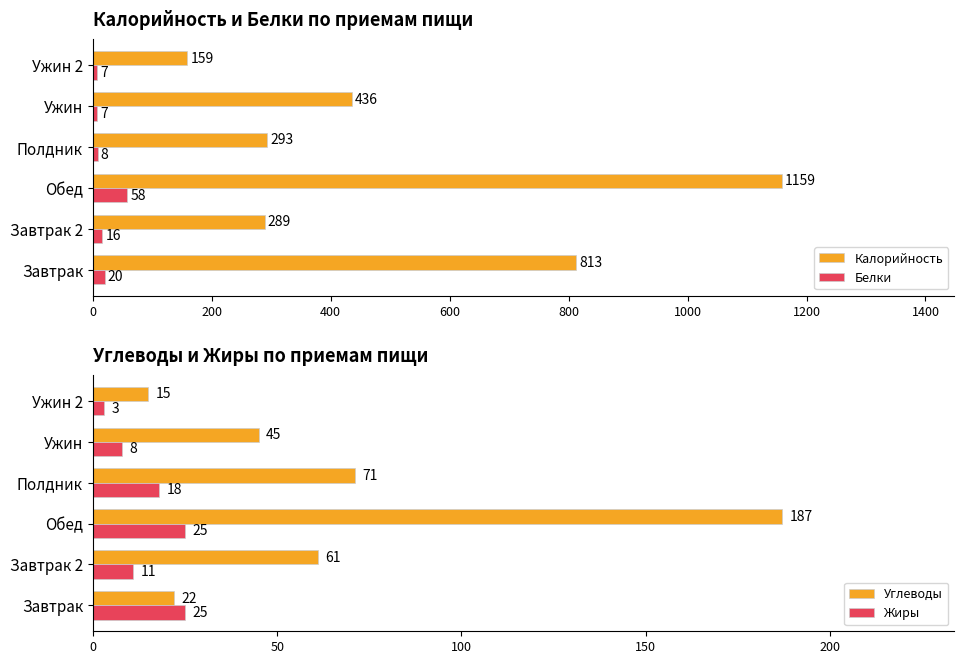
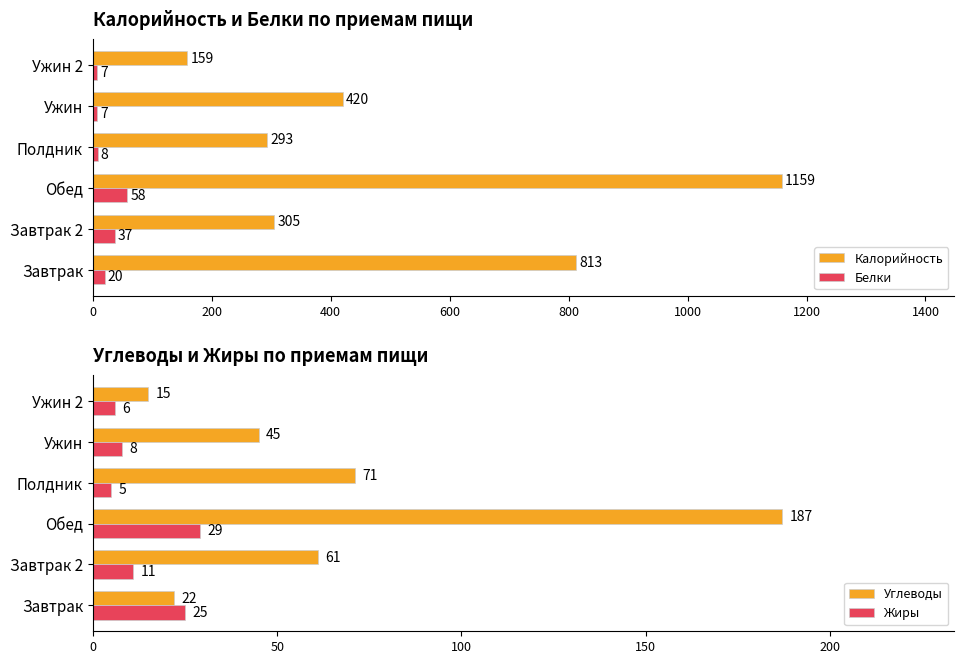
  {
    "Калорийность и Белки по приемам пищи": {
      "Калорийность": {
        "Ужин 2": 159,
-       "Ужин": 436,
+       "Ужин": 420,
        "Полдник": 293,
        "Обед": 1159,
-       "Завтрак 2": 289,
+       "Завтрак 2": 305,
        "Завтрак": 813
      },
      "Белки": {
        "Ужин 2": 7,
        "Ужин": 7,
        "Полдник": 8,
        "Обед": 58,
-       "Завтрак 2": 16,
+       "Завтрак 2": 37,
        "Завтрак": 20
      }
    },
    "Углеводы и Жиры по приемам пищи": {
      "Углеводы": {
        "Ужин 2": 15,
        "Ужин": 45,
        "Полдник": 71,
        "Обед": 187,
        "Завтрак 2": 61,
        "Завтрак": 22
      },
      "Жиры": {
-       "Ужин 2": 3,
+       "Ужин 2": 6,
        "Ужин": 8,
-       "Полдник": 18,
-       "Обед": 25,
+       "Полдник": 5,
+       "Обед": 29,
        "Завтрак 2": 11,
        "Завтрак": 25
      }
    }
  }
